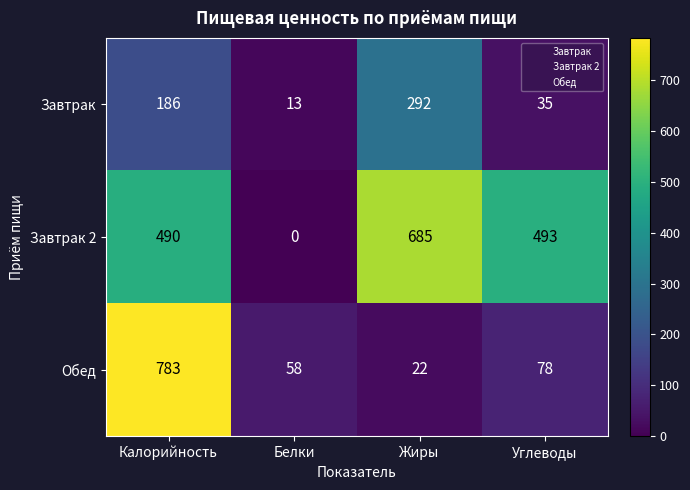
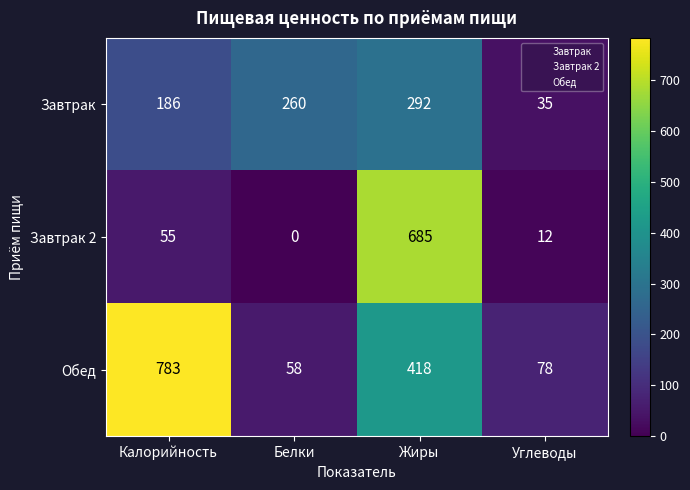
  {
    "Завтрак": {
      "Калорийность": 186,
-     "Белки": 13,
+     "Белки": 260,
      "Жиры": 292,
      "Углеводы": 35
    },
    "Завтрак 2": {
-     "Калорийность": 490,
+     "Калорийность": 55,
      "Белки": 0,
      "Жиры": 685,
-     "Углеводы": 493
+     "Углеводы": 12
    },
    "Обед": {
      "Калорийность": 783,
      "Белки": 58,
-     "Жиры": 22,
+     "Жиры": 418,
      "Углеводы": 78
    }
  }
